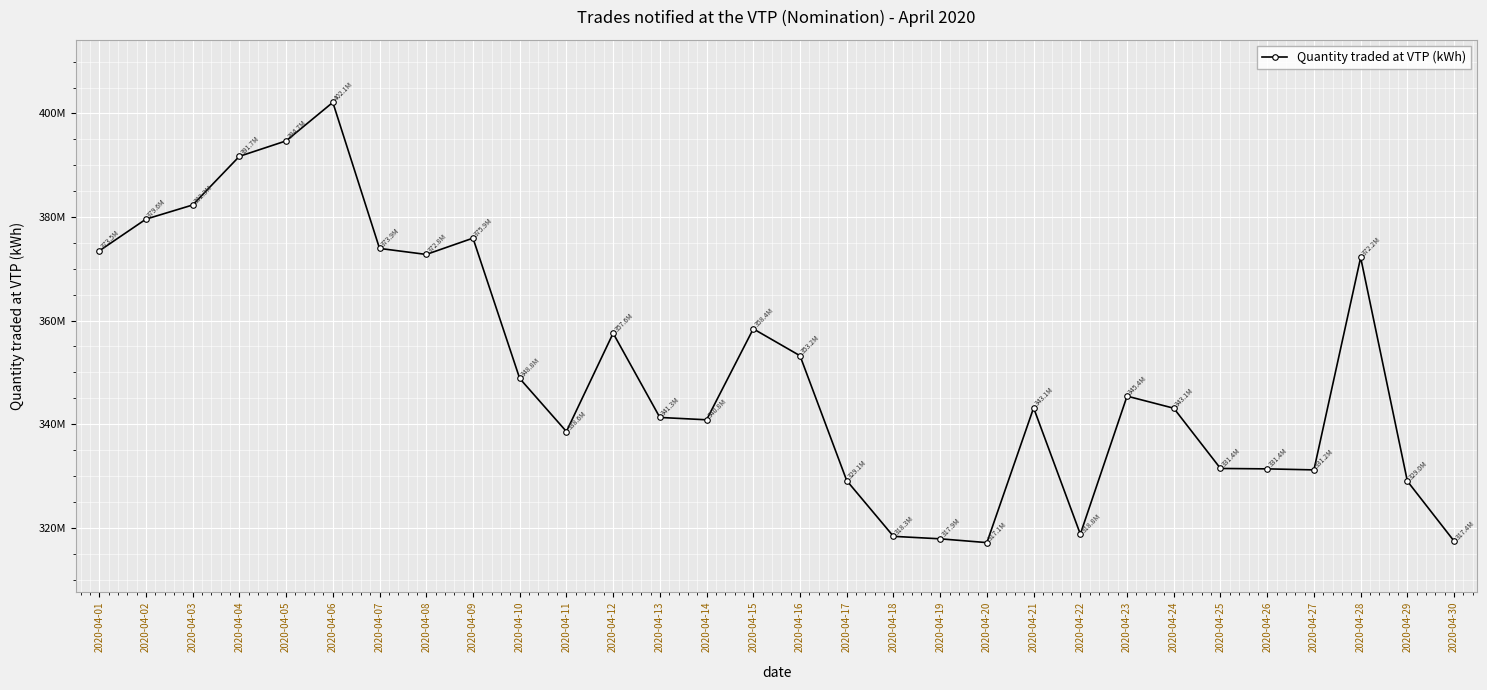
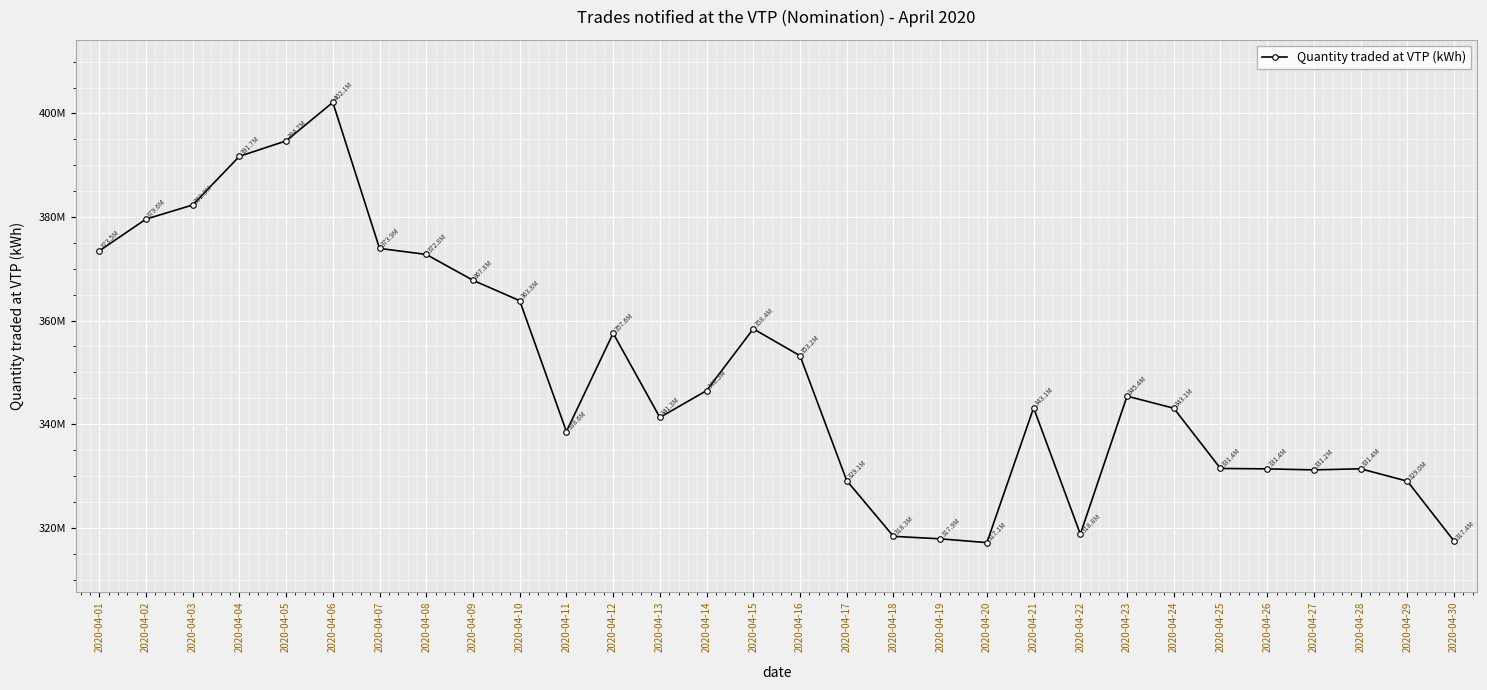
  {
    "2020-04-01": "373.5M",
    "2020-04-02": "379.6M",
    "2020-04-03": "382.3M",
    "2020-04-04": "391.7M",
    "2020-04-05": "394.7M",
    "2020-04-06": "402.1M",
    "2020-04-07": "373.9M",
    "2020-04-08": "372.8M",
-   "2020-04-09": "375.9M",
-   "2020-04-10": "348.8M",
+   "2020-04-09": "367.8M",
+   "2020-04-10": "363.8M",
    "2020-04-11": "338.6M",
    "2020-04-12": "357.6M",
    "2020-04-13": "341.3M",
-   "2020-04-14": "340.8M",
+   "2020-04-14": "346.5M",
    "2020-04-15": "358.4M",
    "2020-04-16": "353.2M",
    "2020-04-17": "329.1M",
    "2020-04-18": "318.3M",
    "2020-04-19": "317.9M",
    "2020-04-20": "317.1M",
    "2020-04-21": "343.1M",
    "2020-04-22": "318.8M",
    "2020-04-23": "345.4M",
    "2020-04-24": "343.1M",
    "2020-04-25": "331.4M",
    "2020-04-26": "331.4M",
    "2020-04-27": "331.2M",
-   "2020-04-28": "372.2M",
+   "2020-04-28": "331.4M",
    "2020-04-29": "329.0M",
    "2020-04-30": "317.4M"
  }
